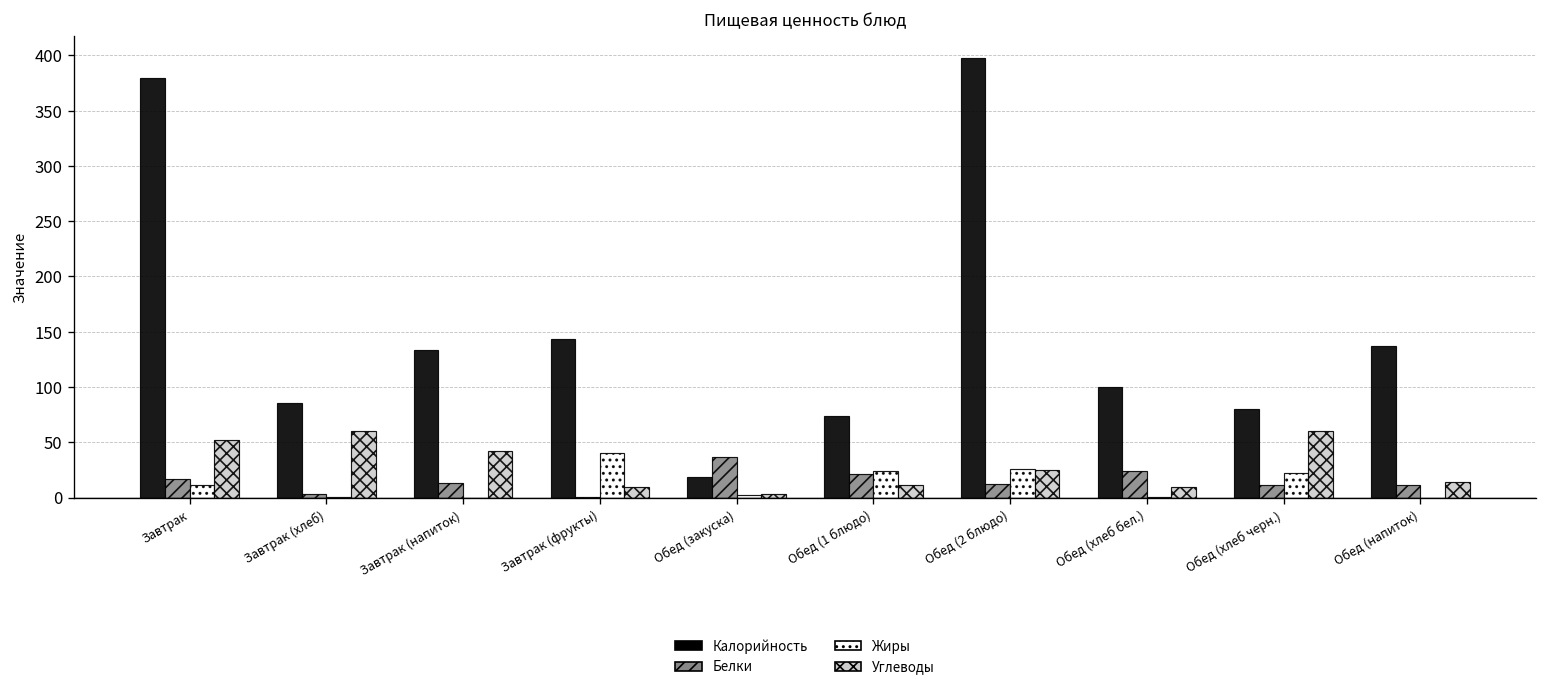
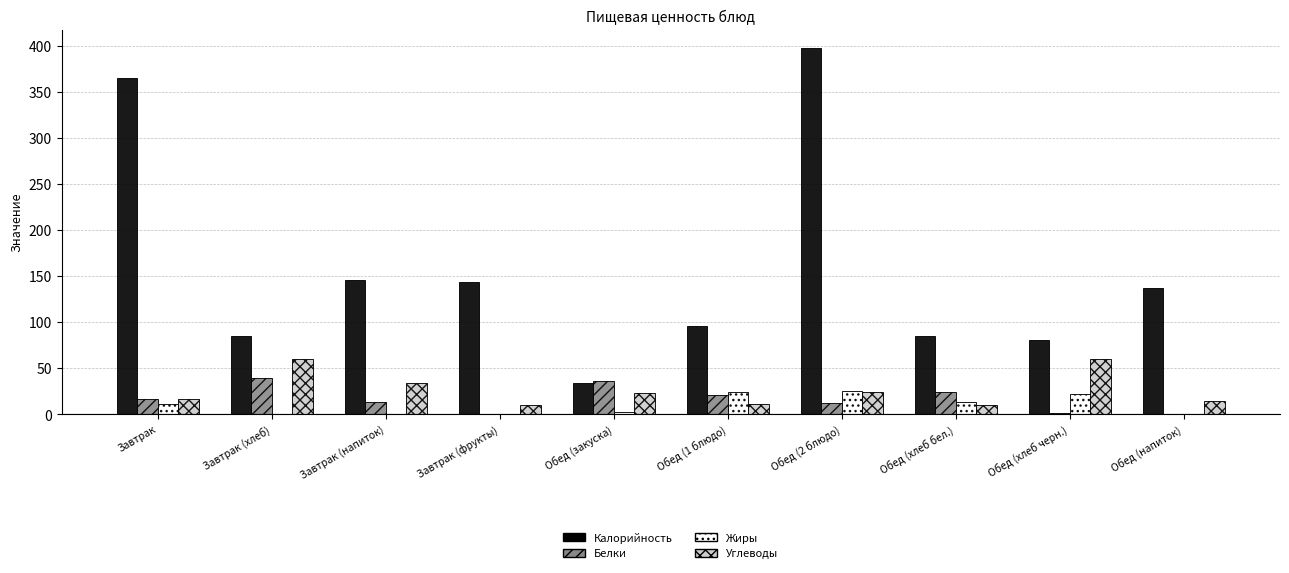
  {
    "Калорийность": {
-     "Завтрак": 380,
+     "Завтрак": 360,
      "Завтрак (хлеб)": 90,
-     "Завтрак (напиток)": 130,
+     "Завтрак (напиток)": 150,
      "Завтрак (фрукты)": 140,
-     "Обед (закуска)": 20,
-     "Обед (1 блюдо)": 70,
+     "Обед (закуска)": 30,
+     "Обед (1 блюдо)": 100,
      "Обед (2 блюдо)": 400,
-     "Обед (хлеб бел.)": 100,
+     "Обед (хлеб бел.)": 90,
      "Обед (хлеб черн.)": 80,
      "Обед (напиток)": 140
    },
    "Белки": {
      "Завтрак": 20,
-     "Завтрак (хлеб)": 0,
+     "Завтрак (хлеб)": 40,
      "Завтрак (напиток)": 10,
      "Обед (закуска)": 40,
      "Обед (1 блюдо)": 20,
      "Обед (2 блюдо)": 10,
      "Обед (хлеб бел.)": 20,
-     "Обед (хлеб черн.)": 10,
-     "Обед (напиток)": 10
+     "Обед (хлеб черн.)": 0,
+     "Обед (напиток)": 0
    },
    "Жиры": {
      "Завтрак": 10,
      "Завтрак (напиток)": 0,
-     "Завтрак (фрукты)": 40,
+     "Завтрак (фрукты)": 0,
      "Обед (1 блюдо)": 20,
      "Обед (2 блюдо)": 30,
-     "Обед (хлеб бел.)": 0,
+     "Обед (хлеб бел.)": 10,
      "Обед (хлеб черн.)": 20,
      "Обед (напиток)": 0
    },
    "Углеводы": {
-     "Завтрак": 50,
+     "Завтрак": 20,
      "Завтрак (хлеб)": 60,
-     "Завтрак (напиток)": 40,
+     "Завтрак (напиток)": 30,
      "Завтрак (фрукты)": 10,
-     "Обед (закуска)": 0,
+     "Обед (закуска)": 20,
      "Обед (1 блюдо)": 10,
      "Обед (2 блюдо)": 20,
      "Обед (хлеб бел.)": 10,
      "Обед (хлеб черн.)": 60,
      "Обед (напиток)": 10
    }
  }
